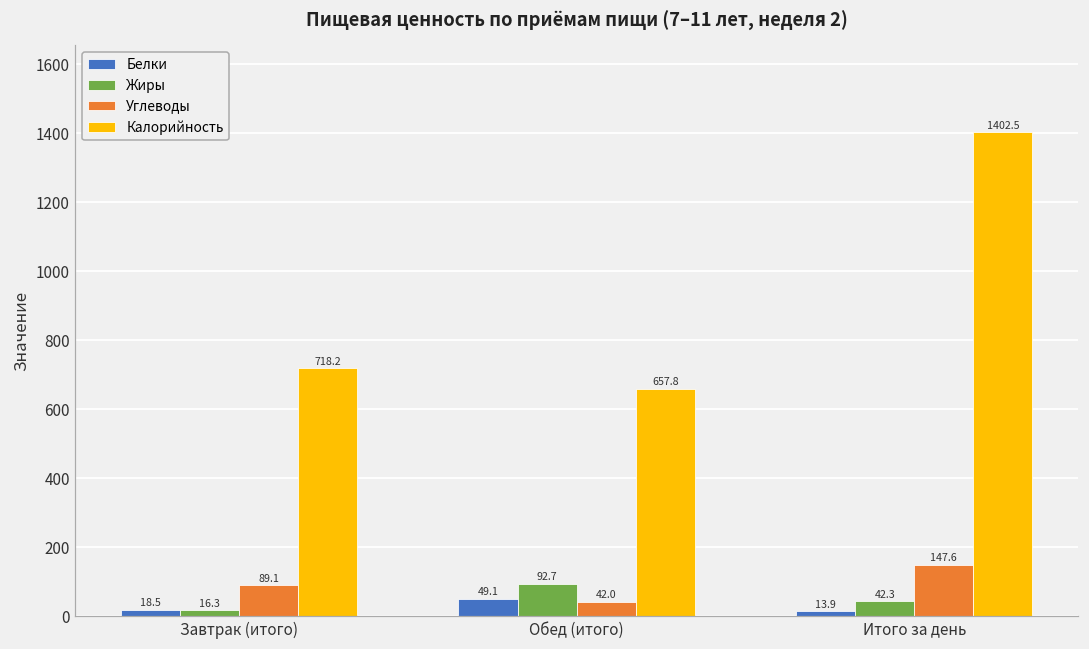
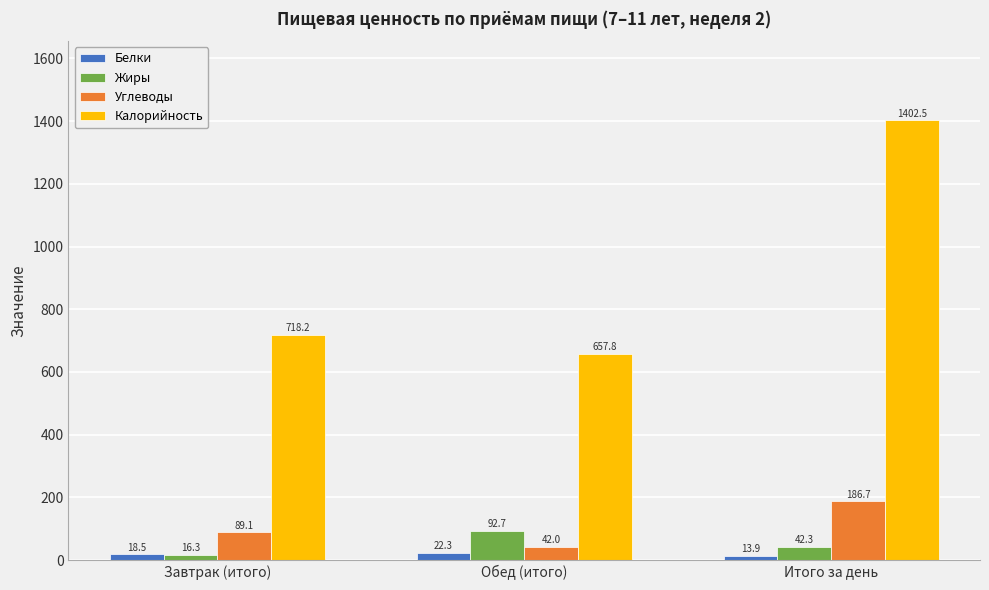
  {
    "Белки": {
      "Завтрак (итого)": 18.5,
-     "Обед (итого)": 49.1,
+     "Обед (итого)": 22.3,
      "Итого за день": 13.9
    },
    "Жиры": {
      "Завтрак (итого)": 16.3,
      "Обед (итого)": 92.7,
      "Итого за день": 42.3
    },
    "Углеводы": {
      "Завтрак (итого)": 89.1,
      "Обед (итого)": 42.0,
-     "Итого за день": 147.6
+     "Итого за день": 186.7
    },
    "Калорийность": {
      "Завтрак (итого)": 718.2,
      "Обед (итого)": 657.8,
      "Итого за день": 1402.5
    }
  }
